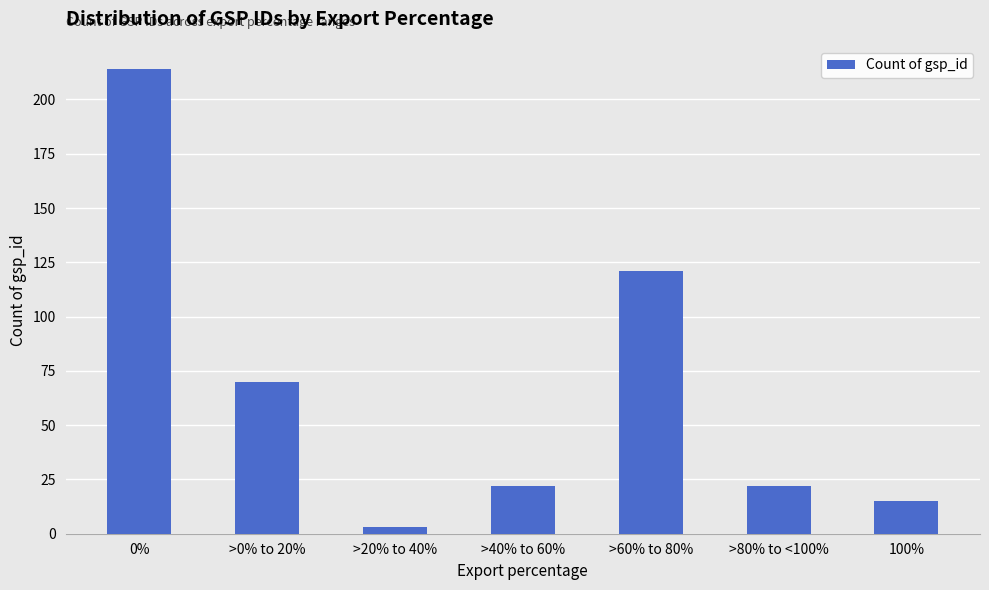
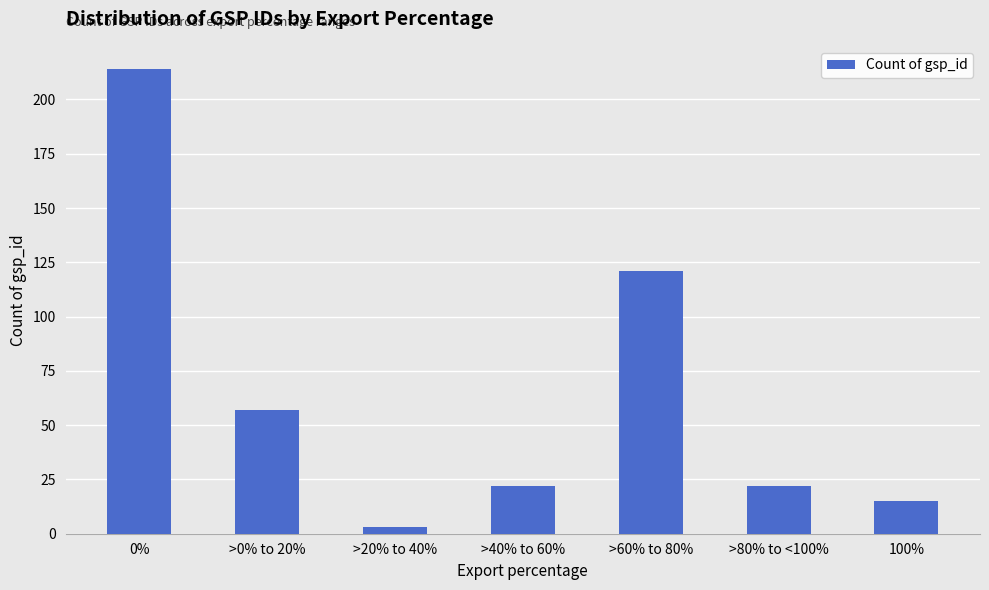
  {
    "0%": 214,
-   ">0% to 20%": 70,
+   ">0% to 20%": 57,
    ">20% to 40%": 3,
    ">40% to 60%": 22,
    ">60% to 80%": 121,
    ">80% to <100%": 22,
    "100%": 15
  }
